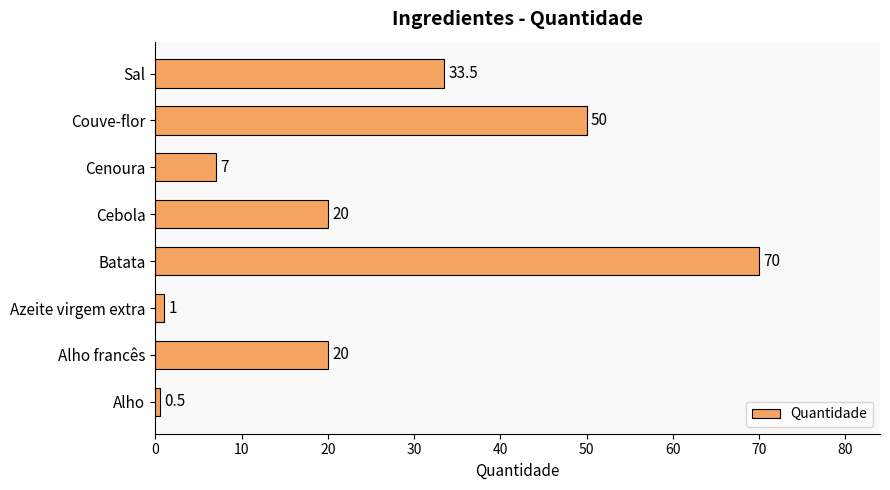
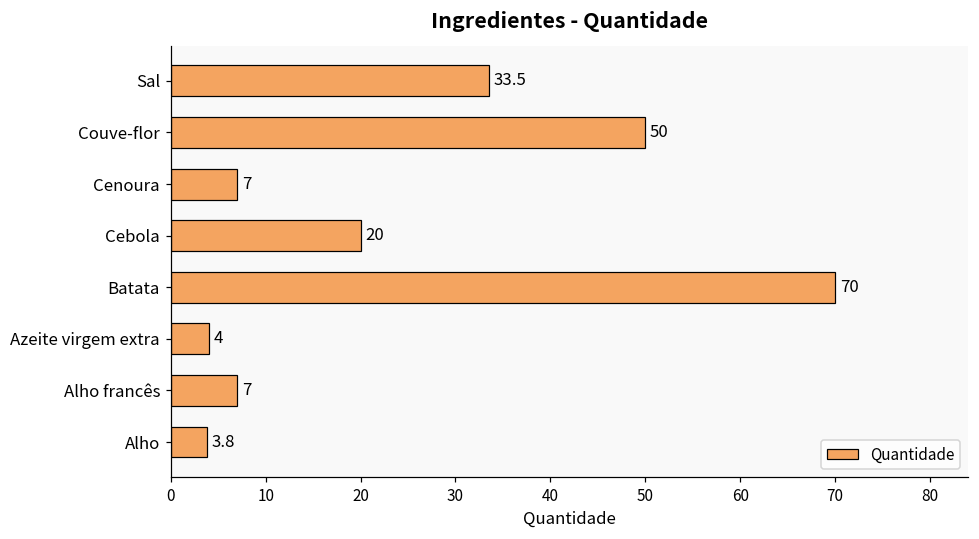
  {
    "Sal": 33.5,
    "Couve-flor": 50,
    "Cenoura": 7,
    "Cebola": 20,
    "Batata": 70,
-   "Azeite virgem extra": 1,
-   "Alho francês": 20,
-   "Alho": 0.5
+   "Azeite virgem extra": 4,
+   "Alho francês": 7,
+   "Alho": 3.8
  }
